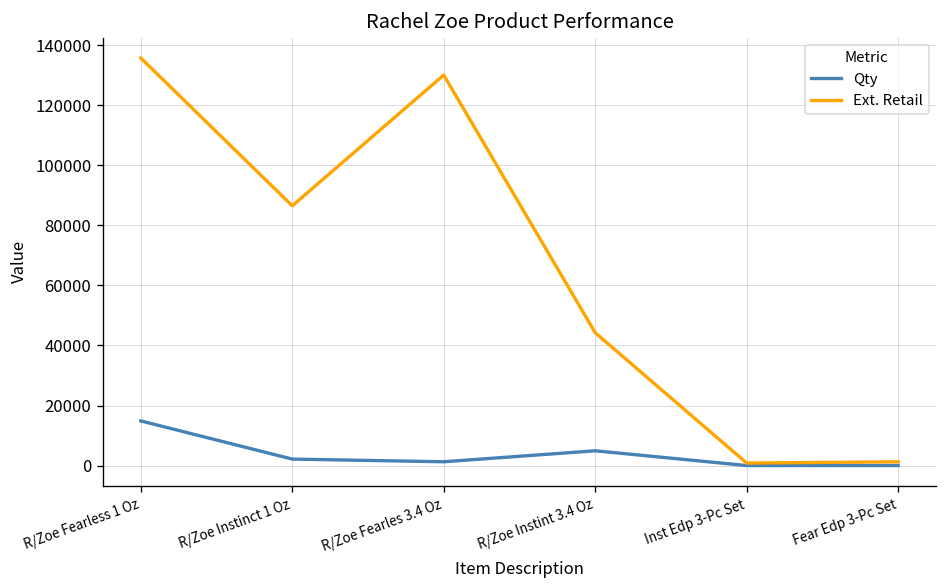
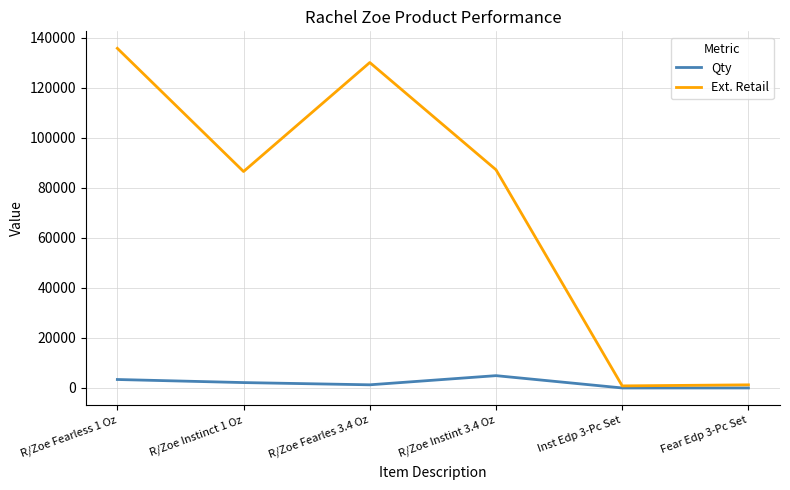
  {
    "Qty": {
-     "R/Zoe Fearless 1 Oz": 15000,
+     "R/Zoe Fearless 1 Oz": 3000,
      "R/Zoe Instinct 1 Oz": 2000,
      "R/Zoe Fearles 3.4 Oz": 1000,
      "R/Zoe Instint 3.4 Oz": 5000,
      "Fear Edp 3-Pc Set": 0
    },
    "Ext. Retail": {
      "R/Zoe Fearless 1 Oz": 136000,
      "R/Zoe Instinct 1 Oz": 87000,
      "R/Zoe Fearles 3.4 Oz": 130000,
-     "R/Zoe Instint 3.4 Oz": 44000,
+     "R/Zoe Instint 3.4 Oz": 87000,
      "Fear Edp 3-Pc Set": 1000
    }
  }
